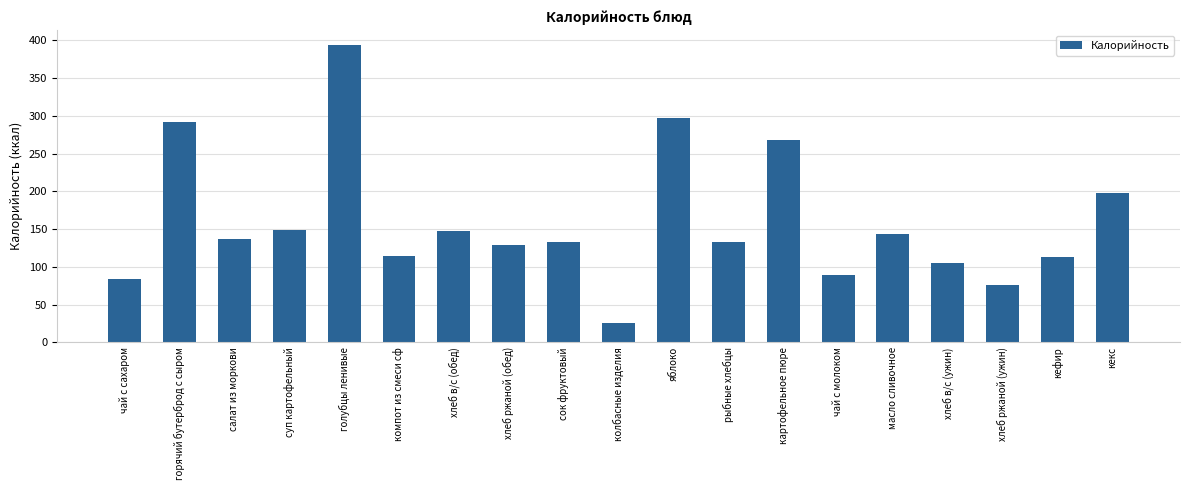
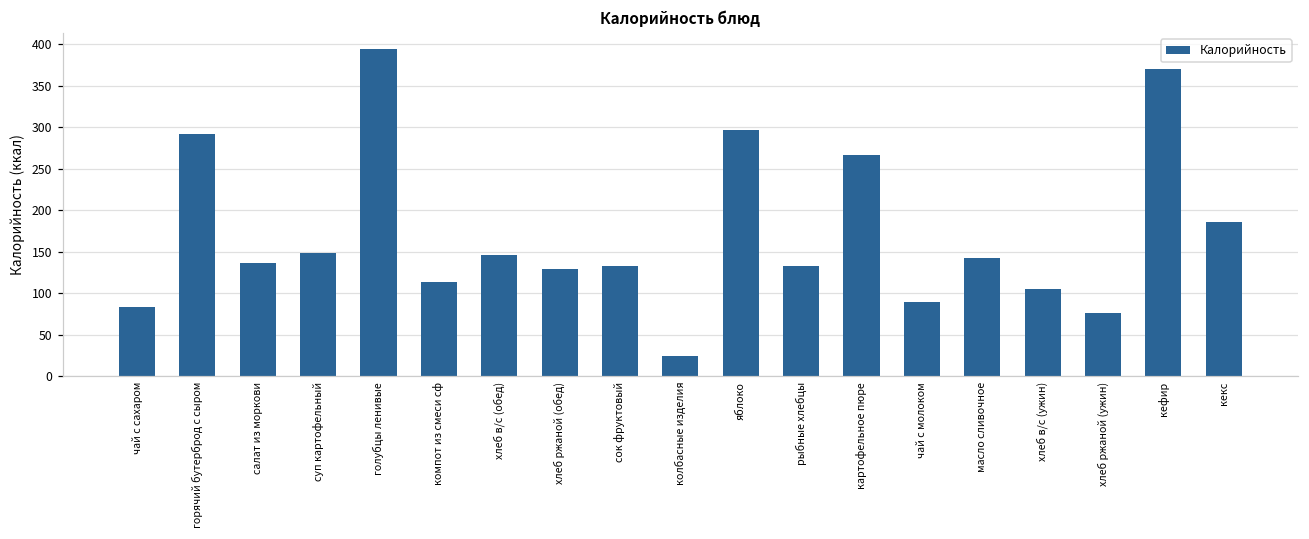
  {
    "чай с сахаром": 80,
    "горячий бутерброд с сыром": 290,
    "салат из моркови": 140,
    "суп картофельный": 150,
    "голубцы ленивые": 390,
    "компот из смеси сф": 110,
    "хлеб в/с (обед)": 150,
    "хлеб ржаной (обед)": 130,
    "сок фруктовый": 130,
    "колбасные изделия": 30,
    "яблоко": 300,
    "рыбные хлебцы": 130,
    "картофельное пюре": 270,
    "чай с молоком": 90,
    "масло сливочное": 140,
    "хлеб в/с (ужин)": 100,
    "хлеб ржаной (ужин)": 80,
-   "кефир": 110,
-   "кекс": 200
+   "кефир": 370,
+   "кекс": 190
  }
